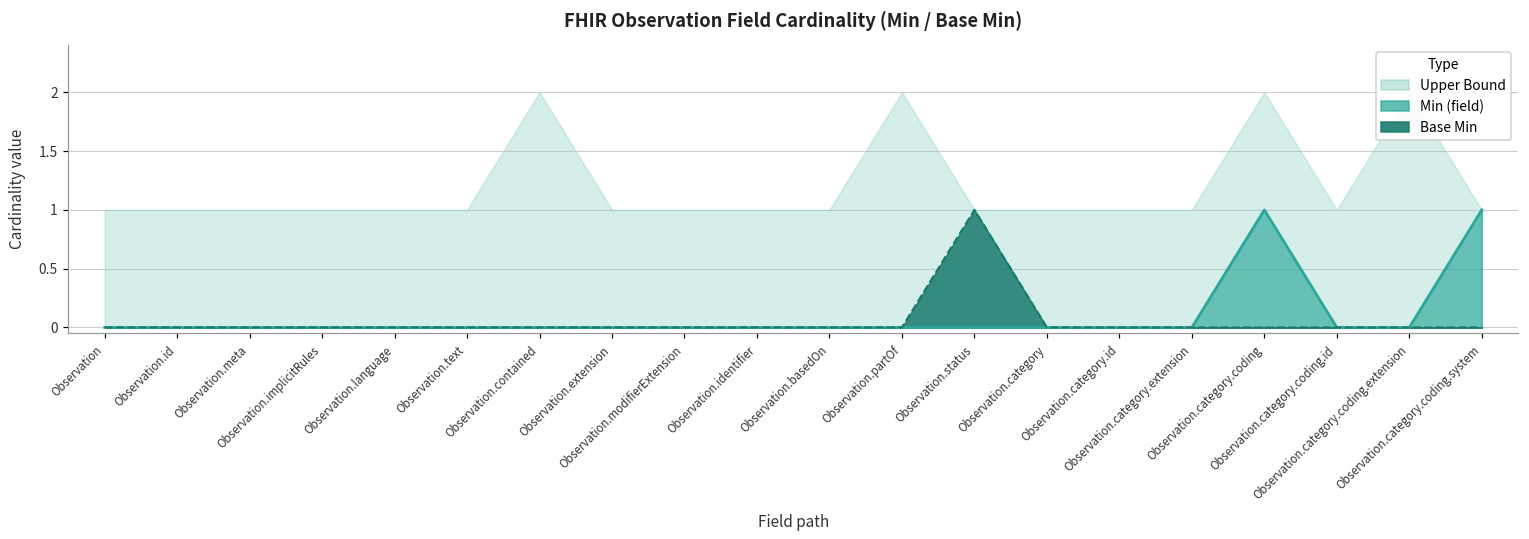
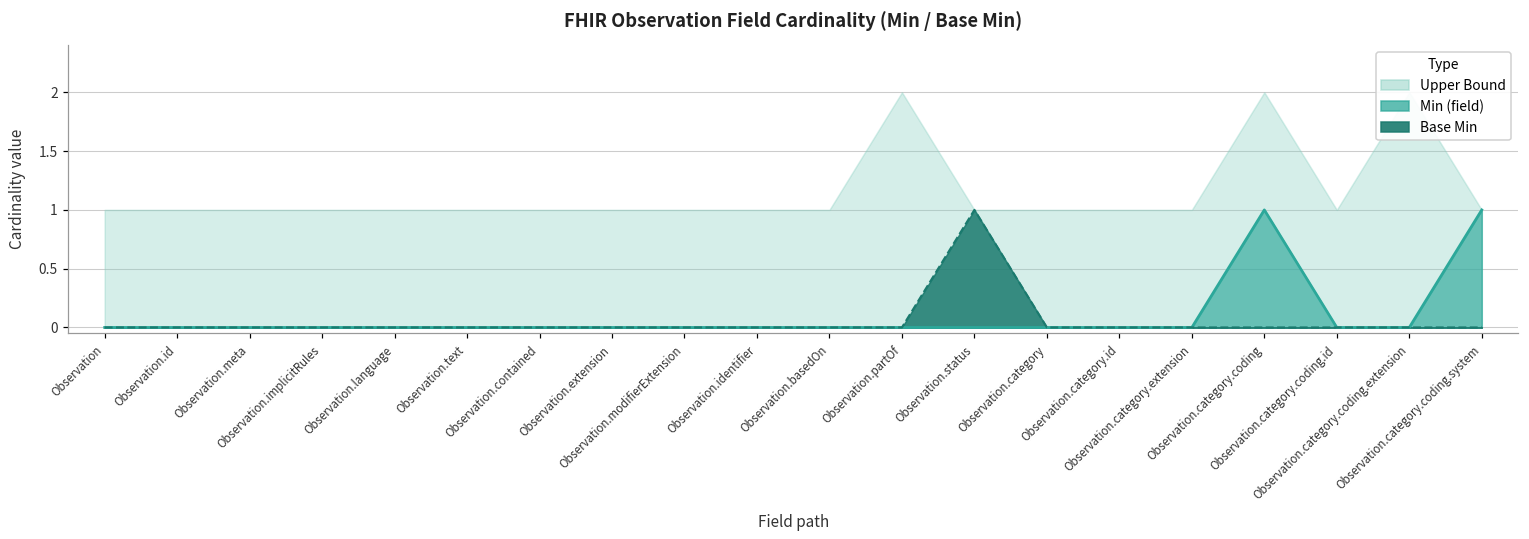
  {
    "Upper Bound": {
      "Observation": 1,
      "Observation.id": 1,
      "Observation.meta": 1,
      "Observation.implicitRules": 1,
      "Observation.language": 1,
      "Observation.text": 1,
-     "Observation.contained": 2,
+     "Observation.contained": 1,
      "Observation.extension": 1,
      "Observation.modifierExtension": 1,
      "Observation.identifier": 1,
      "Observation.basedOn": 1,
      "Observation.partOf": 2,
      "Observation.category": 1,
      "Observation.category.id": 1,
      "Observation.category.extension": 1,
      "Observation.category.coding": 2,
      "Observation.category.coding.id": 1
    },
    "Min (field)": {
      "Observation.status": 0,
      "Observation.category.coding": 1
    },
    "Base Min": {
      "Observation.category.coding": 0,
      "Observation.category.coding.system": 0
    }
  }
